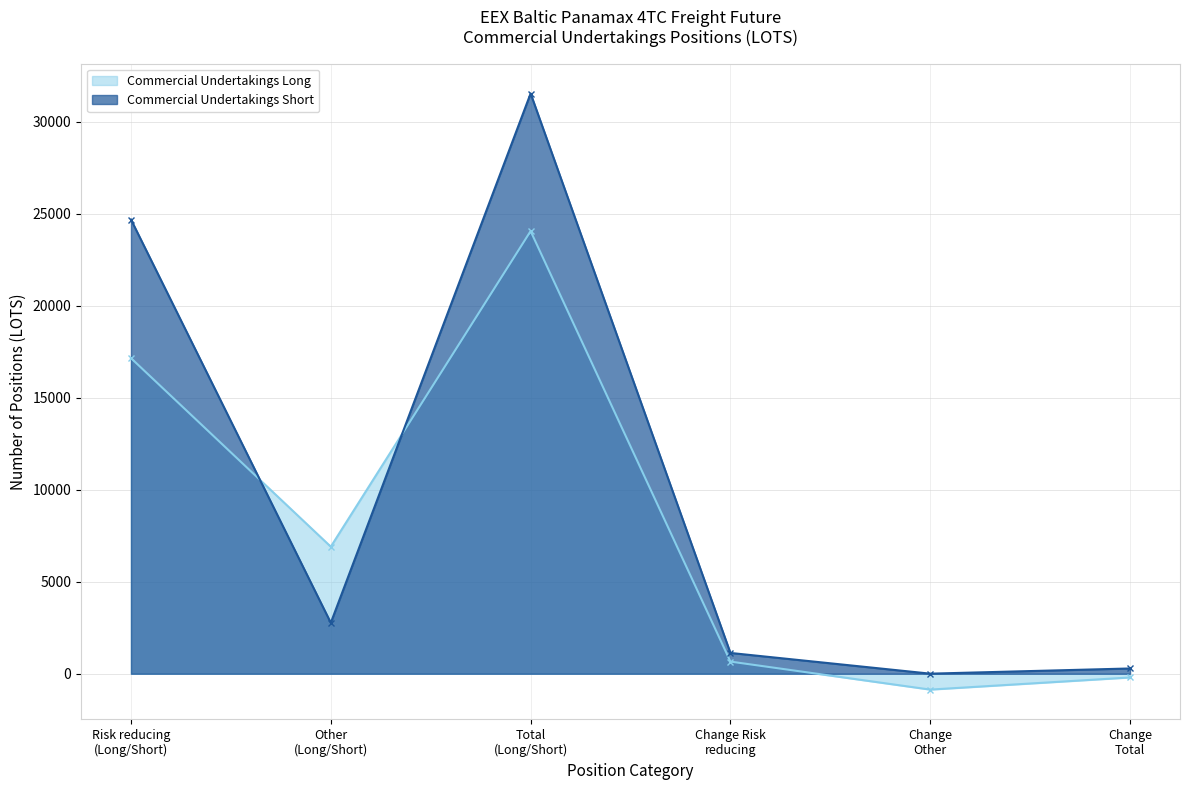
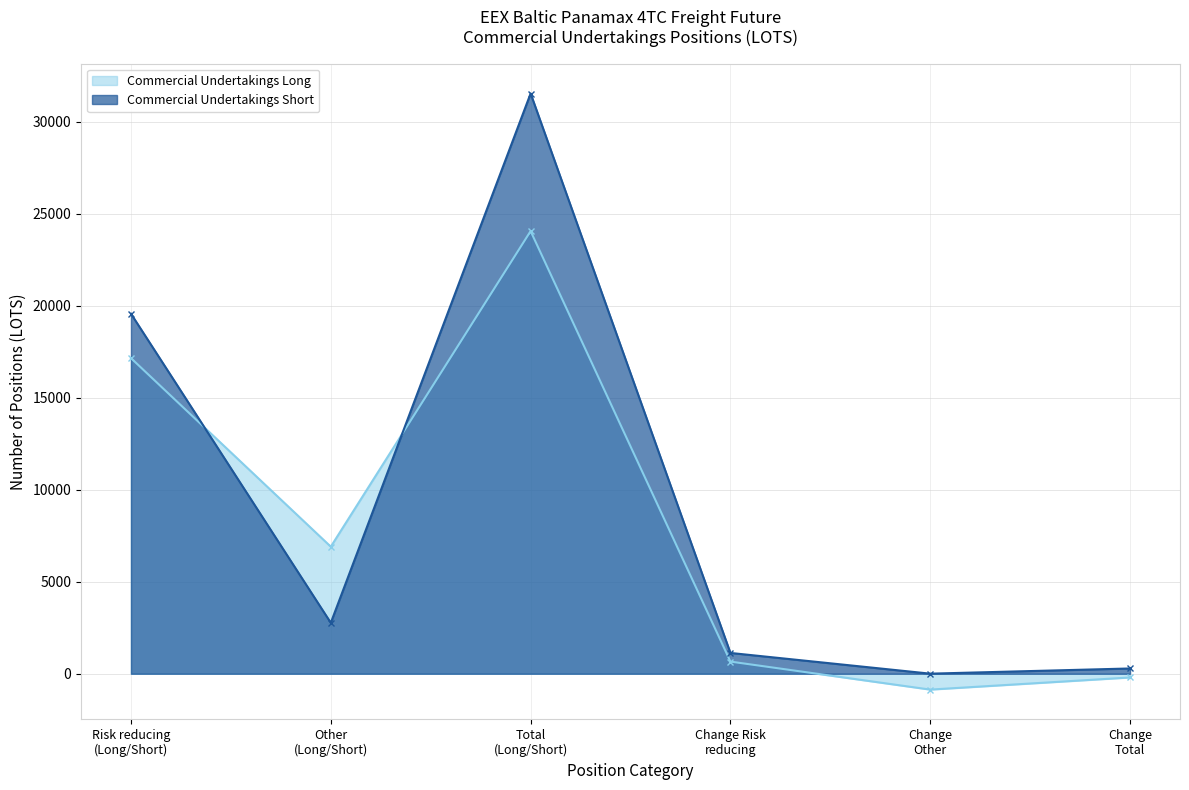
  {
    "Commercial Undertakings Short": {
-     "Risk reducing (Long/Short)": 24700,
+     "Risk reducing (Long/Short)": 19600,
      "Other (Long/Short)": 2800,
      "Total (Long/Short)": 31500,
      "Change Risk reducing": 1100,
      "Change Total": 300
    }
  }
